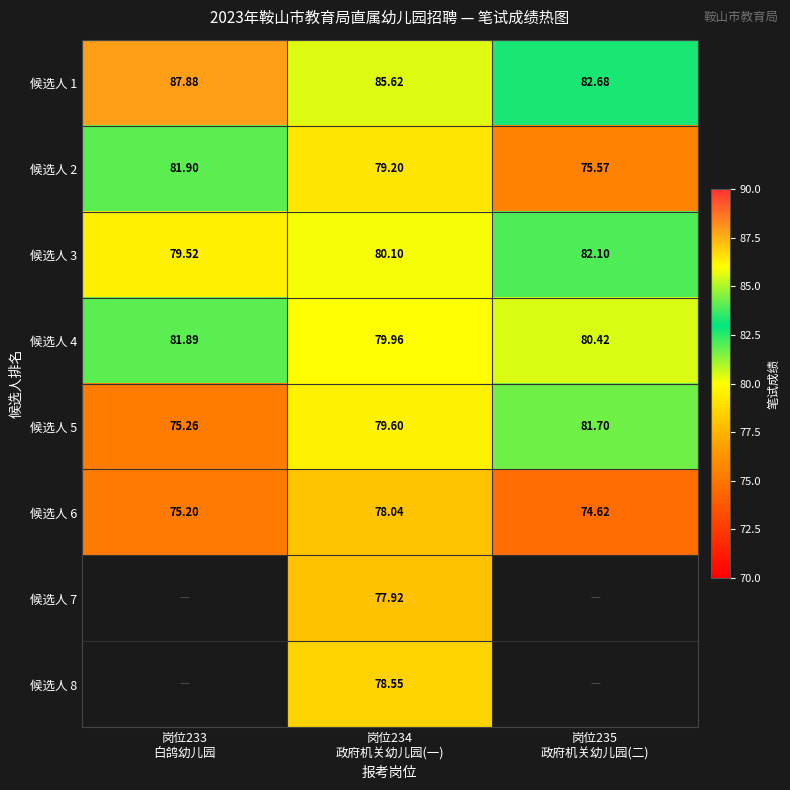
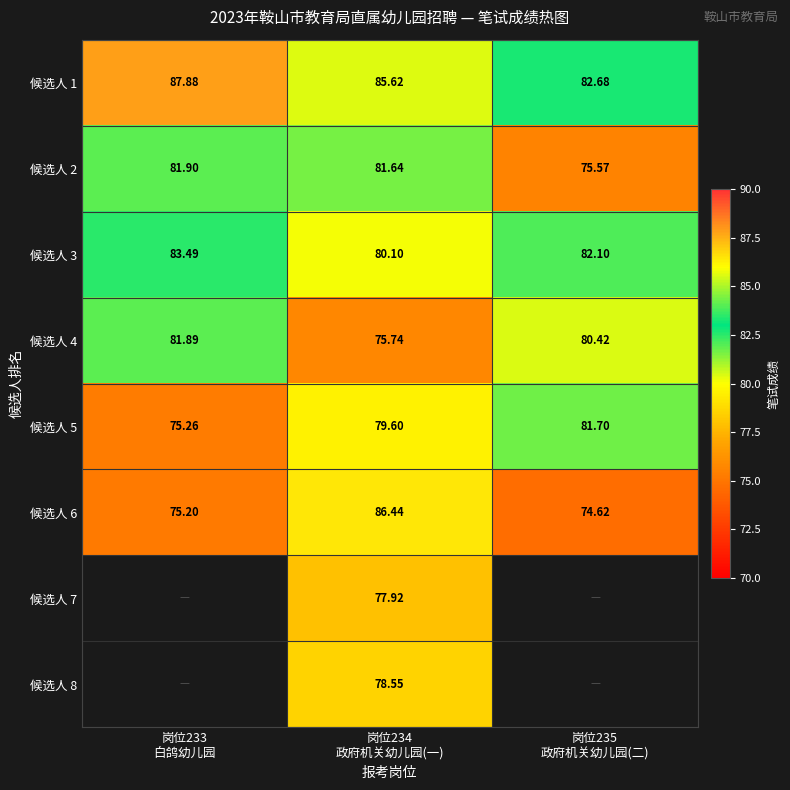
  {
    "候选人 1": {
      "岗位233 白鸽幼儿园": 87.88,
      "岗位234 政府机关幼儿园(一)": 85.62,
      "岗位235 政府机关幼儿园(二)": 82.68
    },
    "候选人 2": {
      "岗位233 白鸽幼儿园": 81.90,
-     "岗位234 政府机关幼儿园(一)": 79.20,
+     "岗位234 政府机关幼儿园(一)": 81.64,
      "岗位235 政府机关幼儿园(二)": 75.57
    },
    "候选人 3": {
-     "岗位233 白鸽幼儿园": 79.52,
+     "岗位233 白鸽幼儿园": 83.49,
      "岗位234 政府机关幼儿园(一)": 80.10,
      "岗位235 政府机关幼儿园(二)": 82.10
    },
    "候选人 4": {
      "岗位233 白鸽幼儿园": 81.89,
-     "岗位234 政府机关幼儿园(一)": 79.96,
+     "岗位234 政府机关幼儿园(一)": 75.74,
      "岗位235 政府机关幼儿园(二)": 80.42
    },
    "候选人 5": {
      "岗位233 白鸽幼儿园": 75.26,
      "岗位234 政府机关幼儿园(一)": 79.60,
      "岗位235 政府机关幼儿园(二)": 81.70
    },
    "候选人 6": {
      "岗位233 白鸽幼儿园": 75.20,
-     "岗位234 政府机关幼儿园(一)": 78.04,
+     "岗位234 政府机关幼儿园(一)": 86.44,
      "岗位235 政府机关幼儿园(二)": 74.62
    },
    "候选人 7": {
      "岗位234 政府机关幼儿园(一)": 77.92
    },
    "候选人 8": {
      "岗位234 政府机关幼儿园(一)": 78.55
    }
  }
